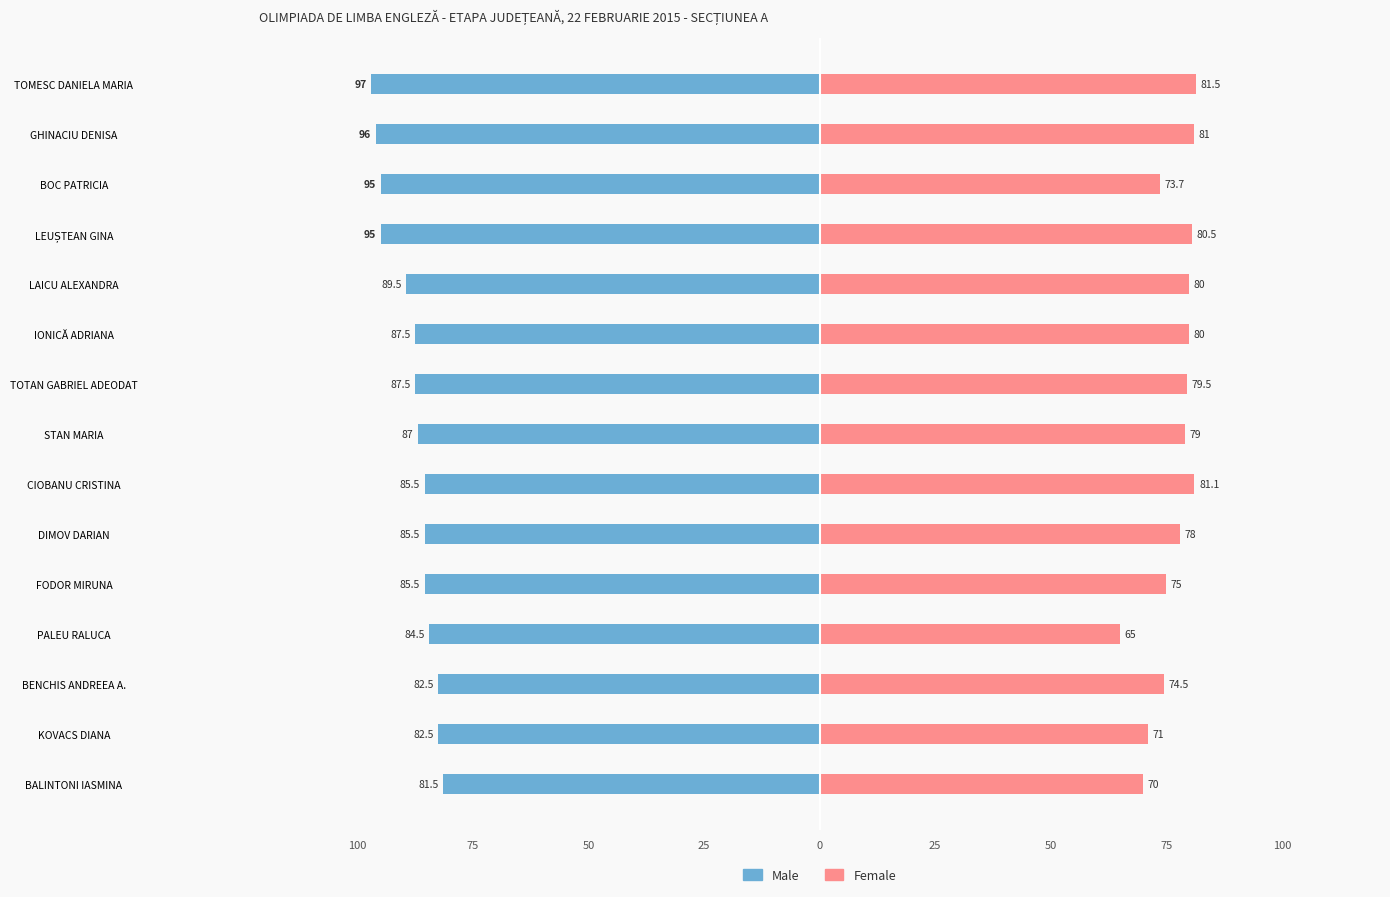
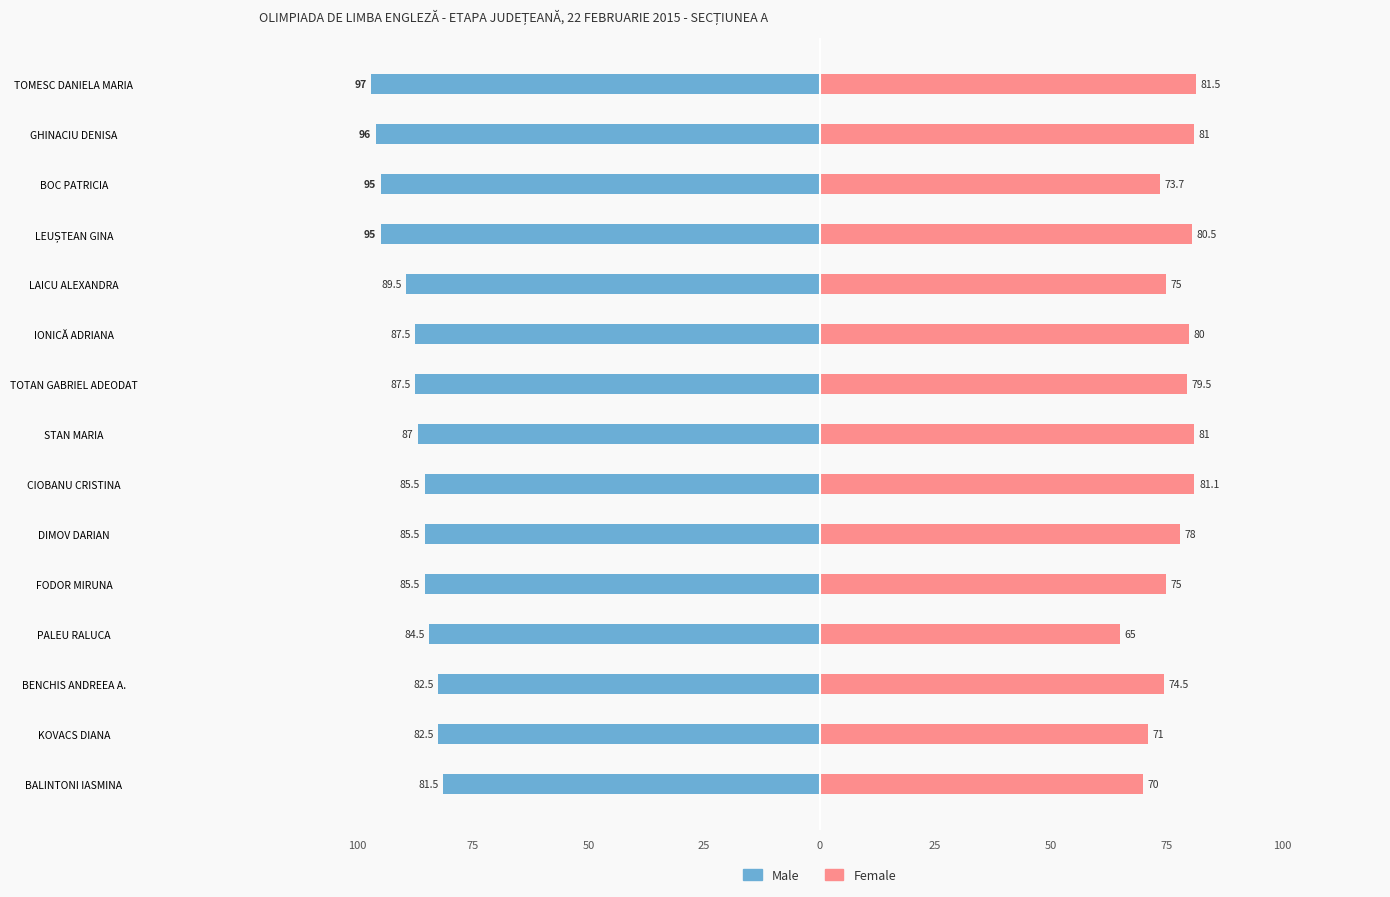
  {
    "Female": {
      "TOMESC DANIELA MARIA": 81.5,
      "GHINACIU DENISA": 81,
      "BOC PATRICIA": 73.7,
      "LEUȘTEAN GINA": 80.5,
-     "LAICU ALEXANDRA": 80,
+     "LAICU ALEXANDRA": 75,
      "IONICĂ ADRIANA": 80,
      "TOTAN GABRIEL ADEODAT": 79.5,
-     "STAN MARIA": 79,
+     "STAN MARIA": 81,
      "CIOBANU CRISTINA": 81.1,
      "DIMOV DARIAN": 78,
      "FODOR MIRUNA": 75,
      "PALEU RALUCA": 65,
      "BENCHIS ANDREEA A.": 74.5,
      "KOVACS DIANA": 71,
      "BALINTONI IASMINA": 70
    }
  }
